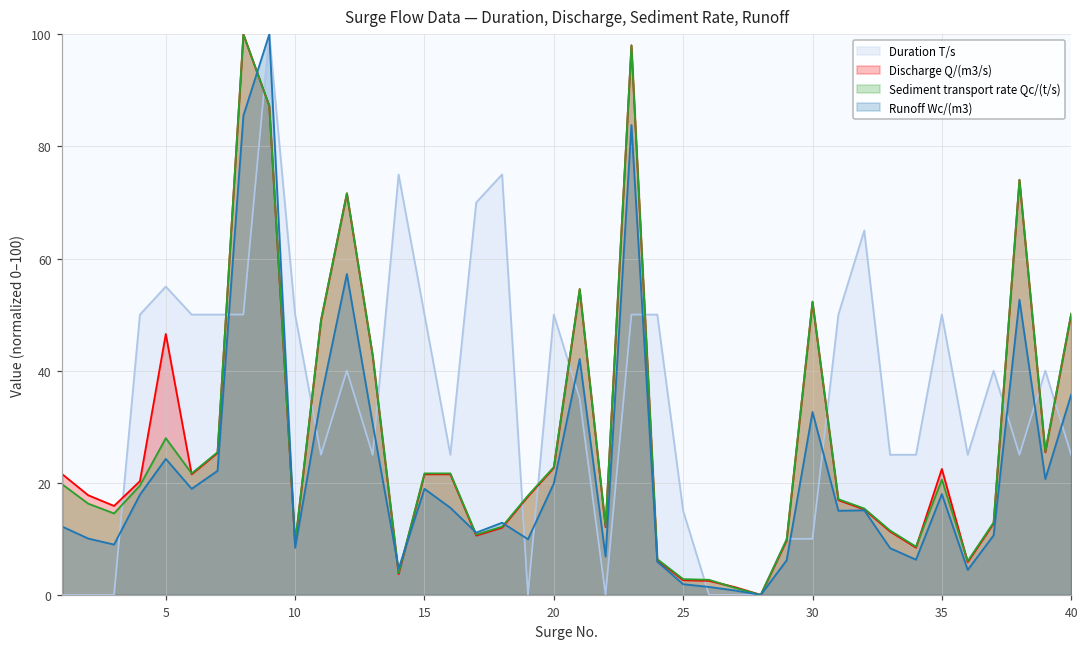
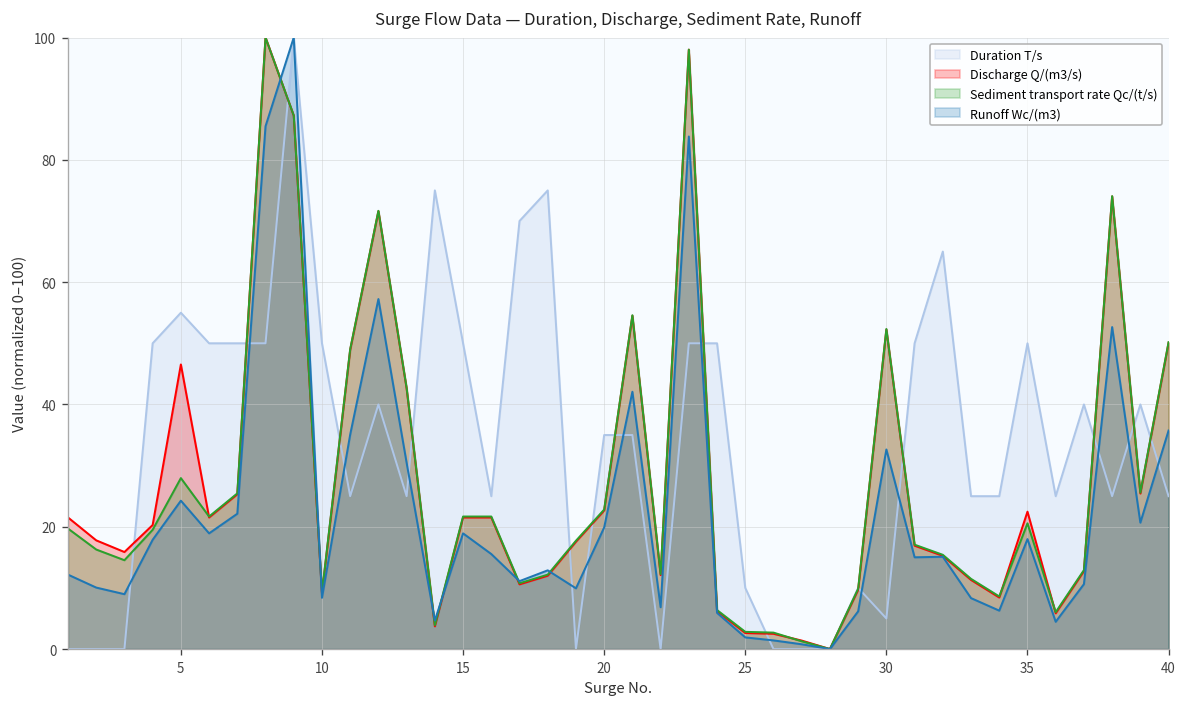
  {
    "Duration T/s": {
      "5": 55,
      "10": 50,
      "15": 50,
-     "20": 50,
-     "25": 15,
-     "30": 10,
+     "20": 35,
+     "25": 10,
+     "30": 5,
      "35": 50,
      "40": 25
    },
    "Discharge Q/(m3/s)": {
      "5": 47,
      "35": 22
    }
  }
